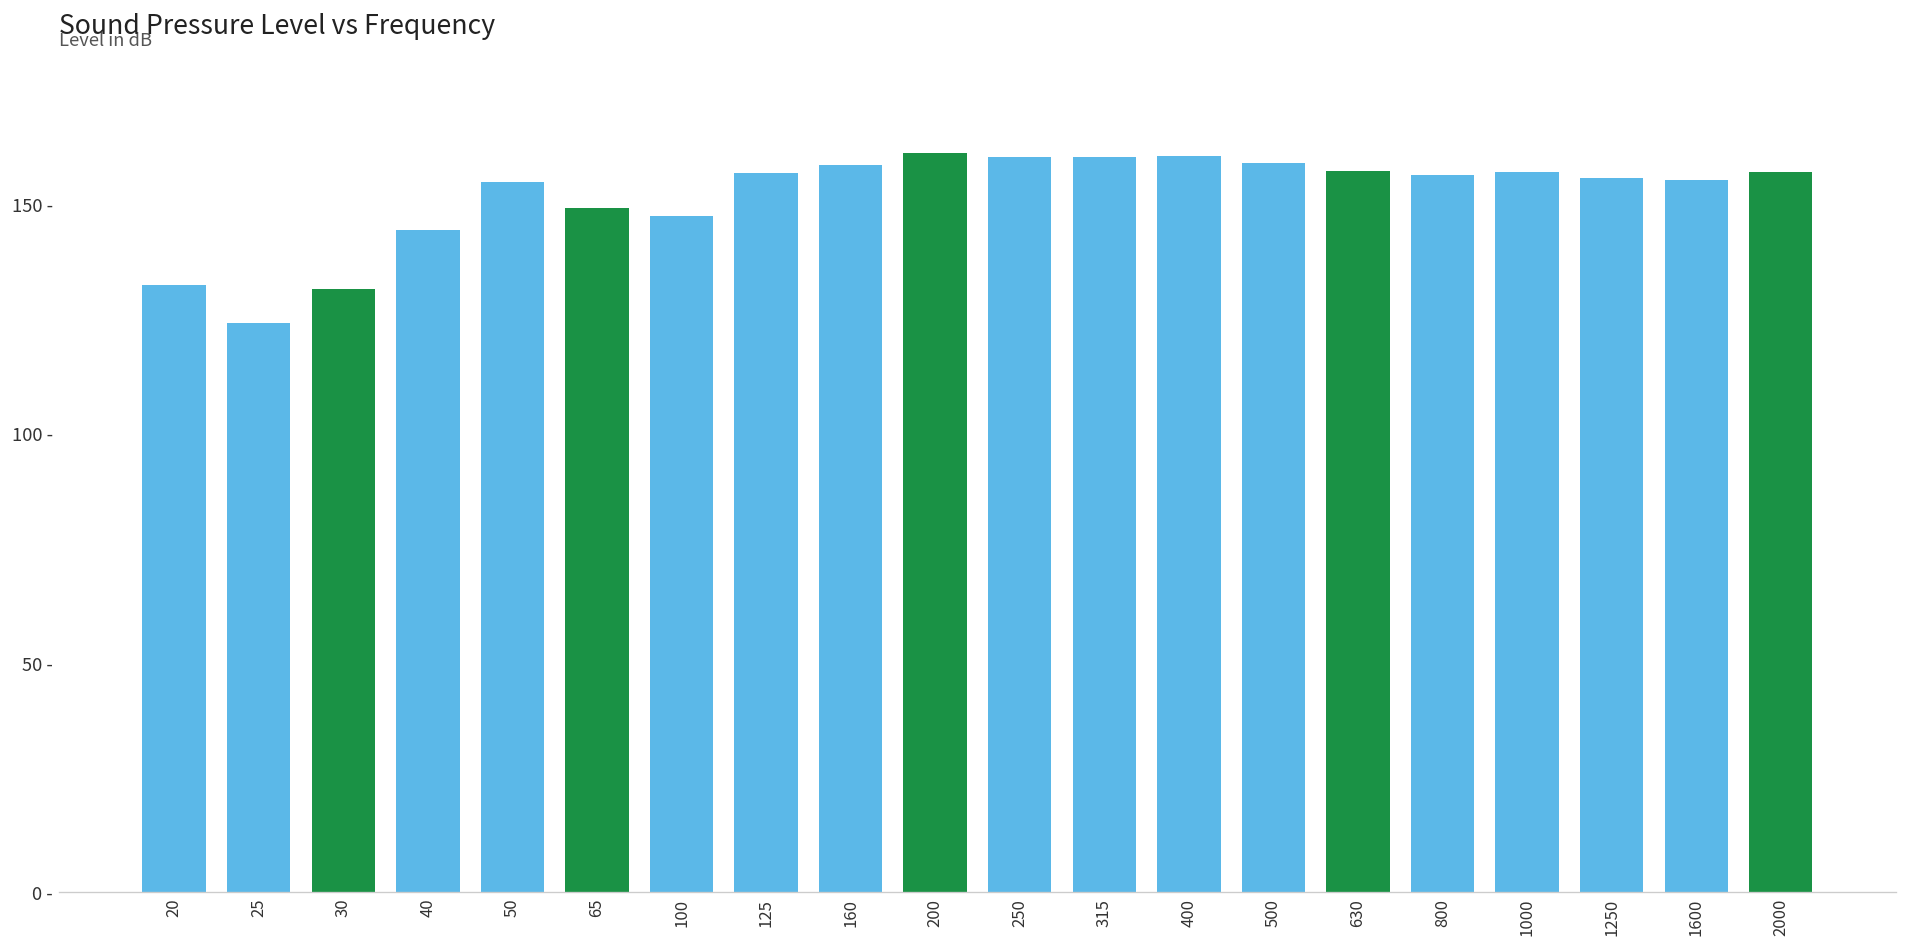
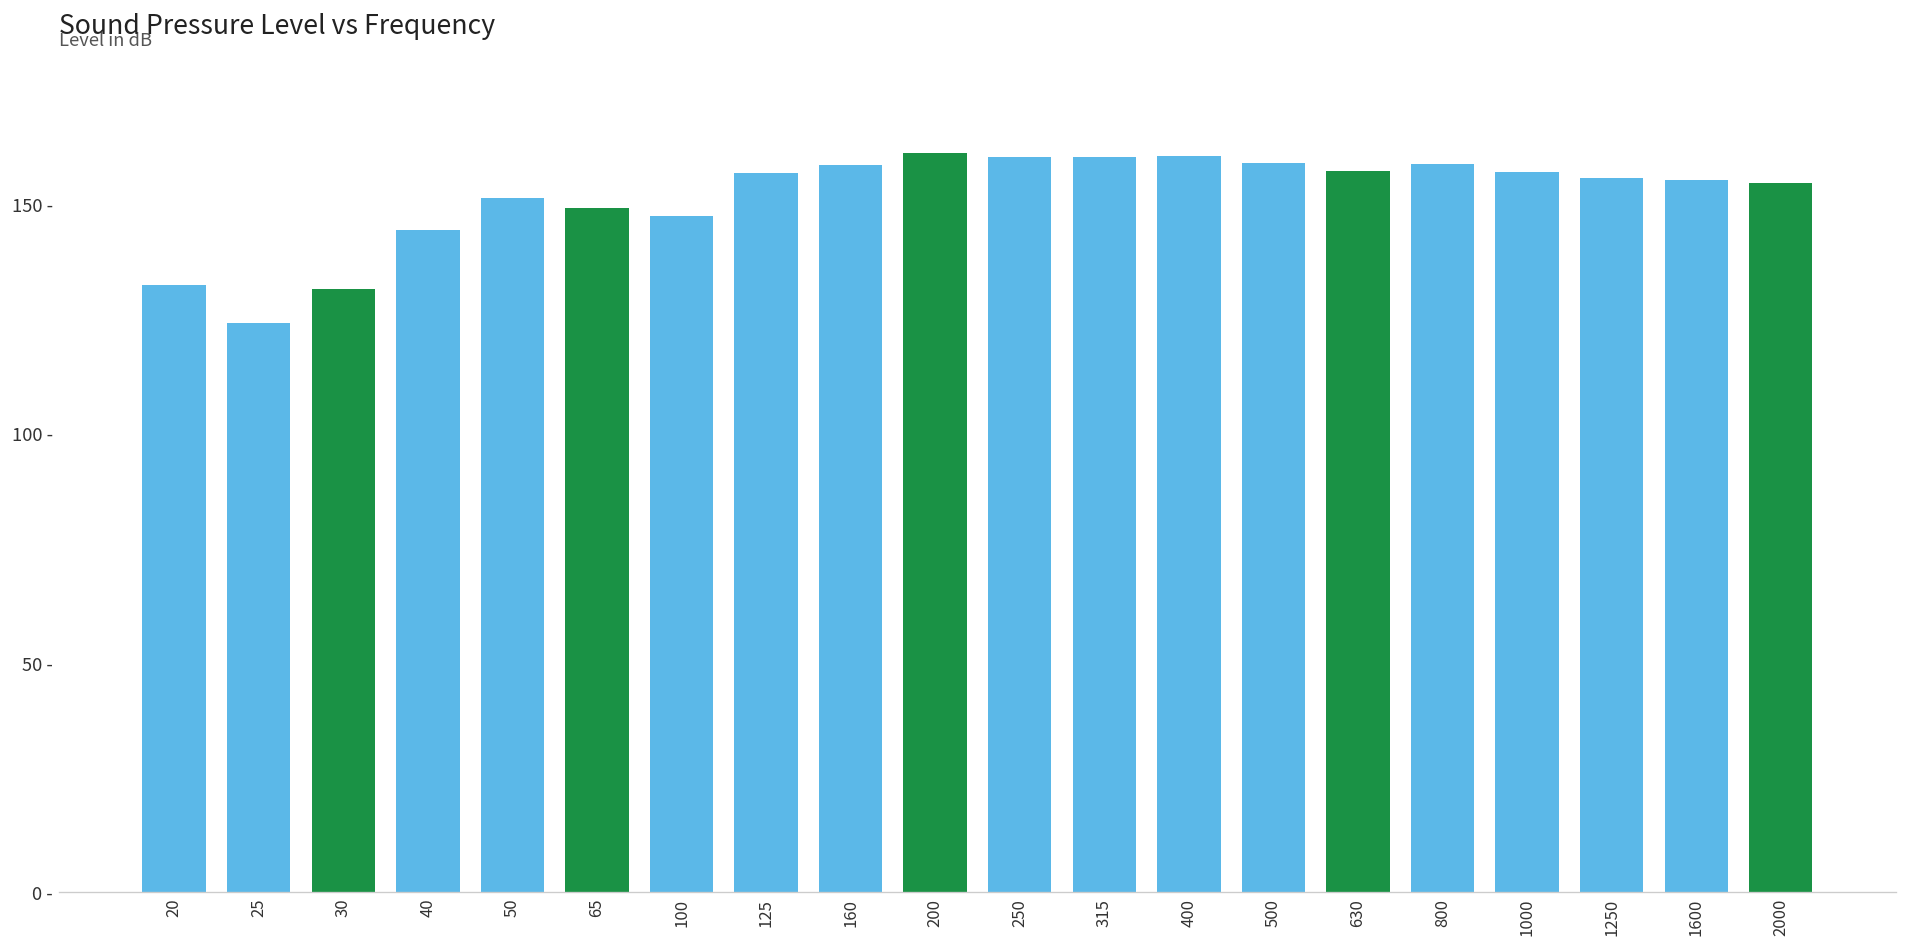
  {
    "20": "132 -",
    "25": "124 -",
    "30": "131 -",
    "40": "144 -",
-   "50": "155 -",
+   "50": "151 -",
    "65": "149 -",
    "100": "147 -",
    "125": "157 -",
    "160": "158 -",
    "200": "161 -",
    "250": "160 -",
    "315": "160 -",
    "400": "160 -",
    "500": "159 -",
    "630": "157 -",
-   "800": "156 -",
+   "800": "159 -",
    "1000": "157 -",
    "1250": "156 -",
    "1600": "155 -",
-   "2000": "157 -"
+   "2000": "154 -"
  }
